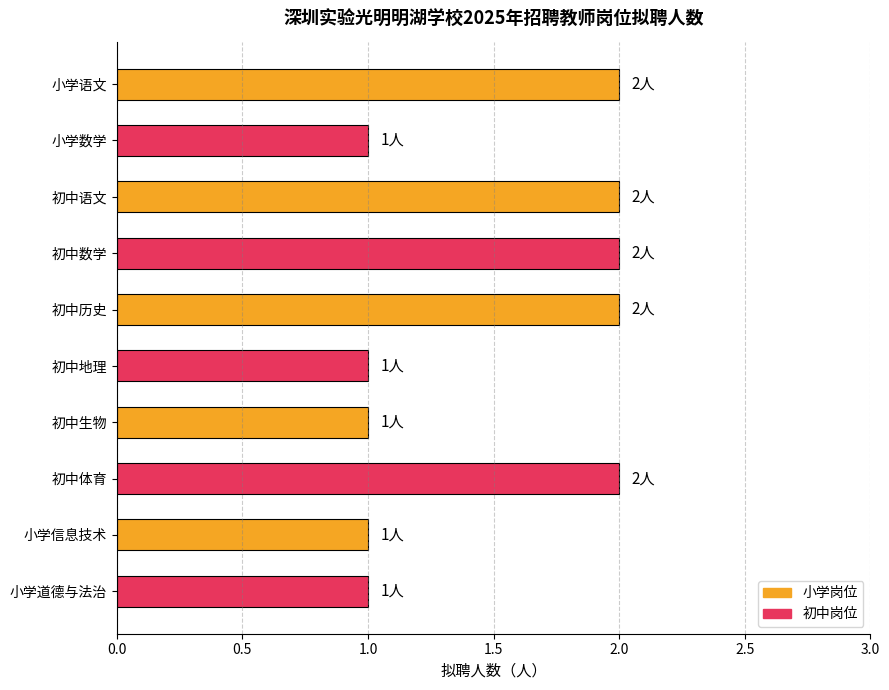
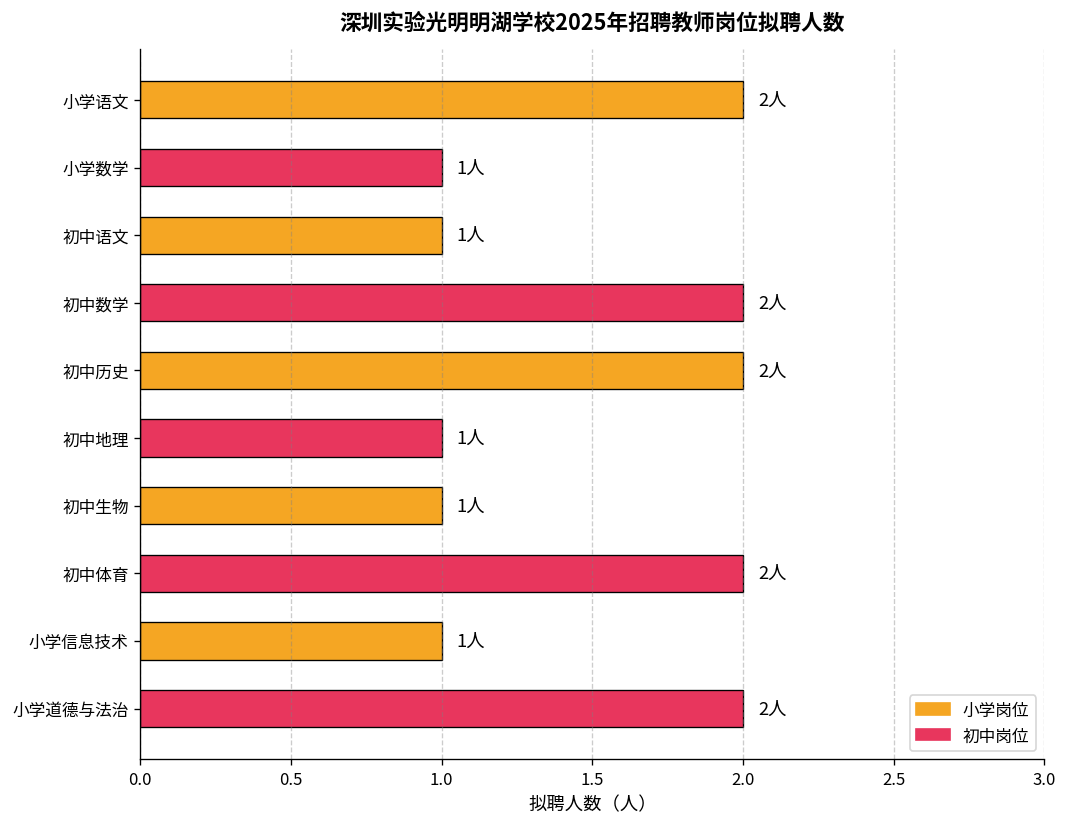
  {
    "小学语文": "2人",
    "小学数学": "1人",
-   "初中语文": "2人",
+   "初中语文": "1人",
    "初中数学": "2人",
    "初中历史": "2人",
    "初中地理": "1人",
    "初中生物": "1人",
    "初中体育": "2人",
    "小学信息技术": "1人",
-   "小学道德与法治": "1人"
+   "小学道德与法治": "2人"
  }
